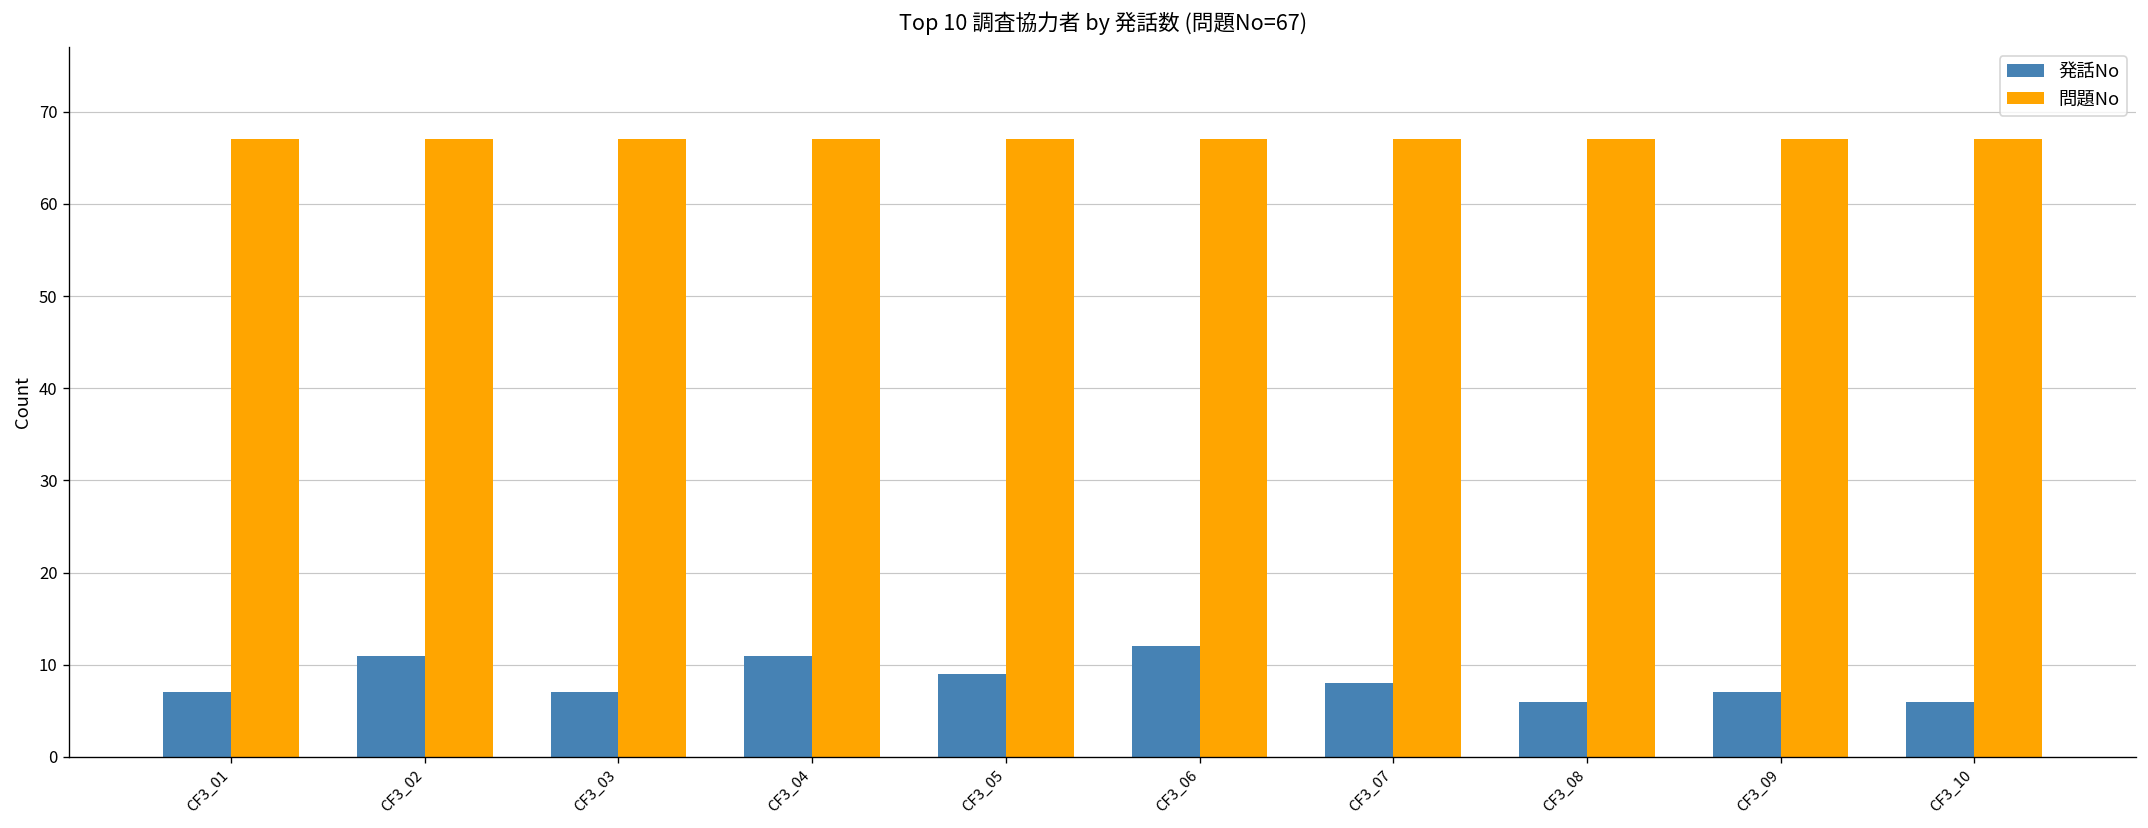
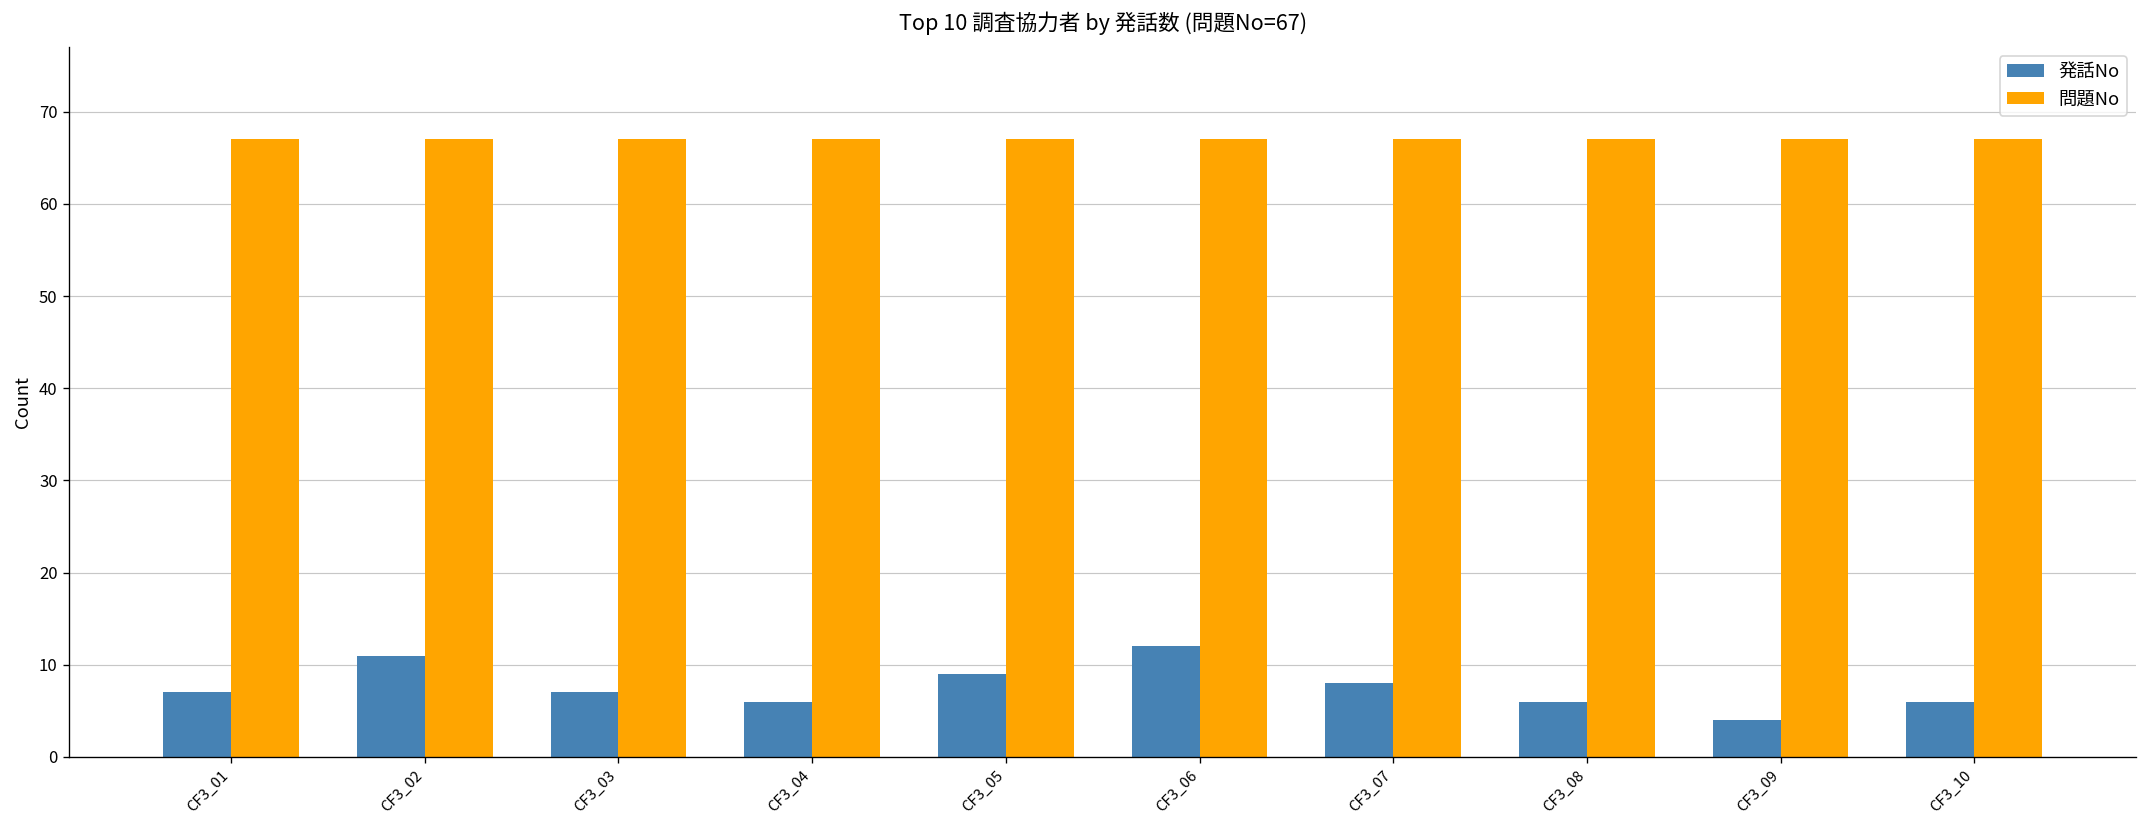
  {
    "発話No": {
      "CF3_01": 7,
      "CF3_02": 11,
      "CF3_03": 7,
-     "CF3_04": 11,
+     "CF3_04": 6,
      "CF3_05": 9,
      "CF3_06": 12,
      "CF3_07": 8,
      "CF3_08": 6,
-     "CF3_09": 7,
+     "CF3_09": 4,
      "CF3_10": 6
    },
    "問題No": {
      "CF3_01": 67,
      "CF3_02": 67,
      "CF3_03": 67,
      "CF3_04": 67,
      "CF3_05": 67,
      "CF3_06": 67,
      "CF3_07": 67,
      "CF3_08": 67,
      "CF3_09": 67,
      "CF3_10": 67
    }
  }
